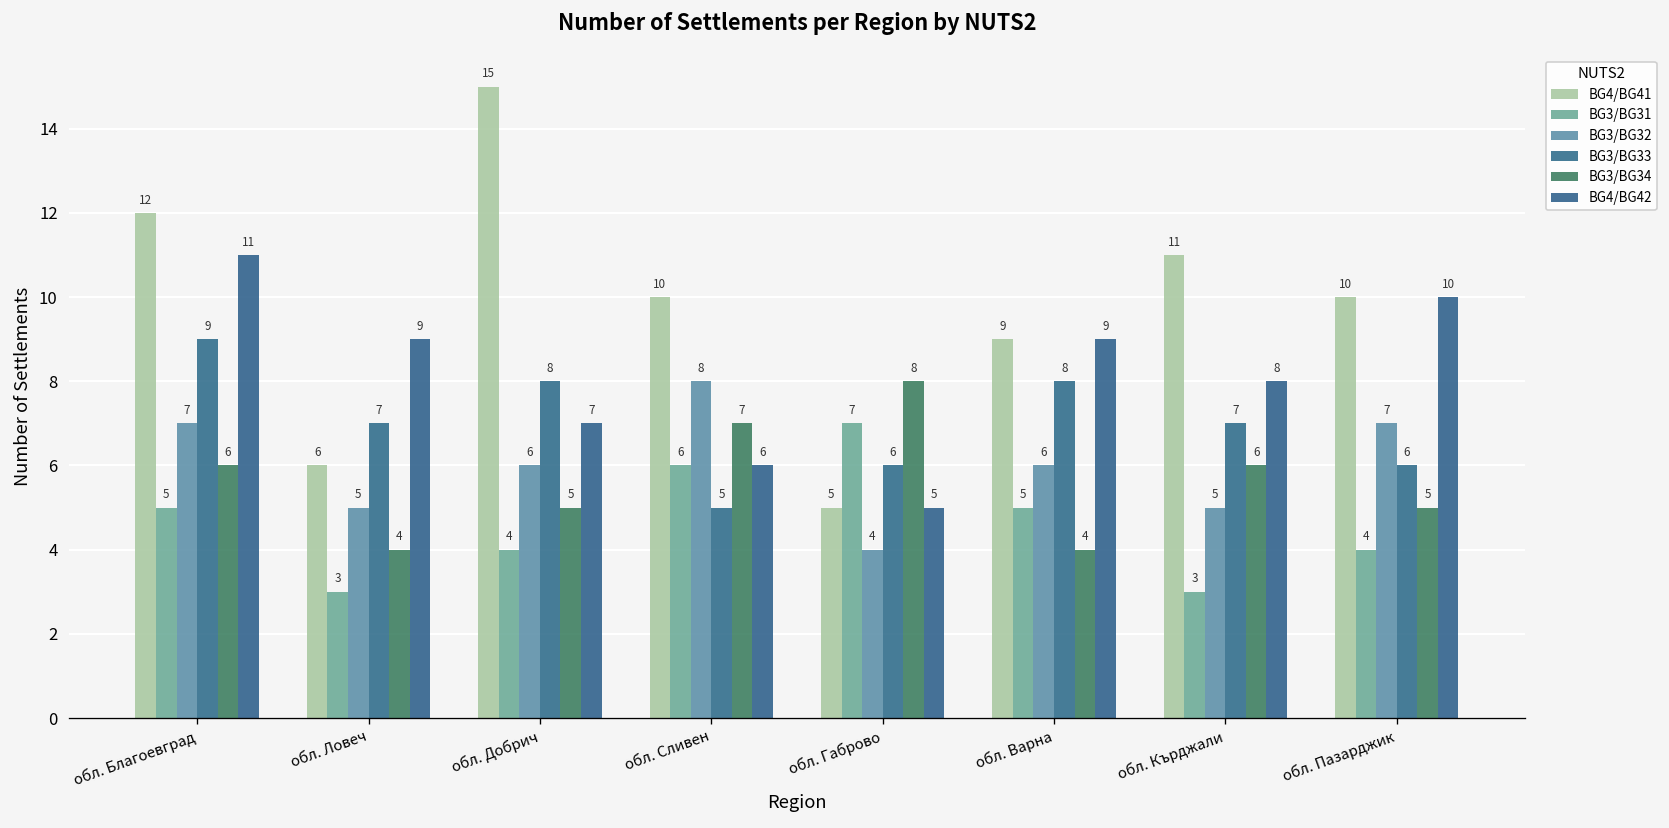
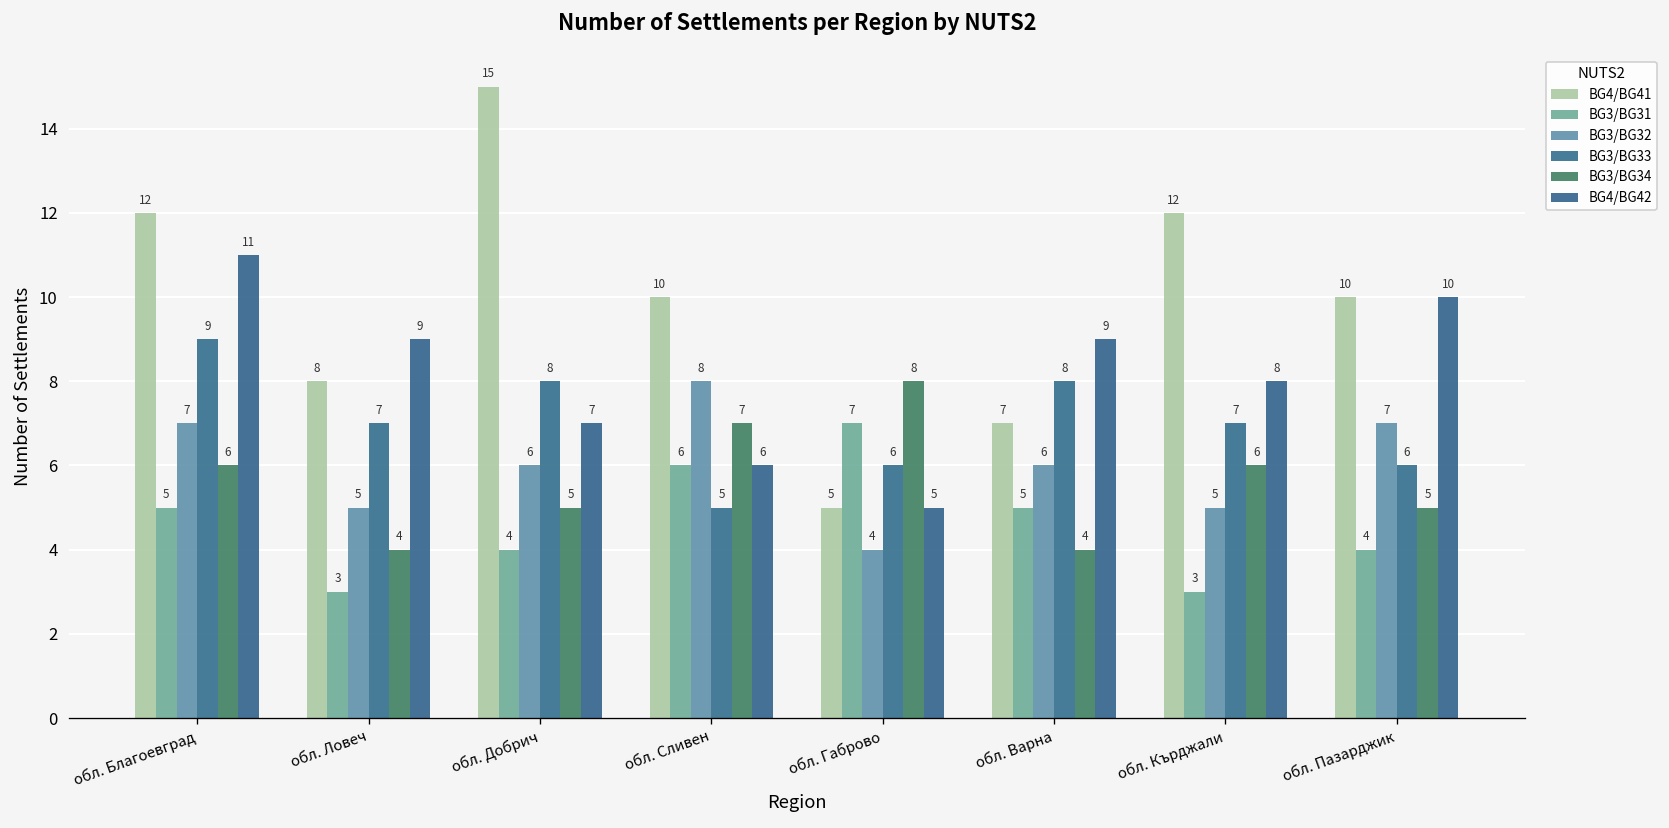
  {
    "BG4/BG41": {
      "обл. Благоевград": 12,
-     "обл. Ловеч": 6,
+     "обл. Ловеч": 8,
      "обл. Добрич": 15,
      "обл. Сливен": 10,
      "обл. Габрово": 5,
-     "обл. Варна": 9,
-     "обл. Кърджали": 11,
+     "обл. Варна": 7,
+     "обл. Кърджали": 12,
      "обл. Пазарджик": 10
    }
  }
